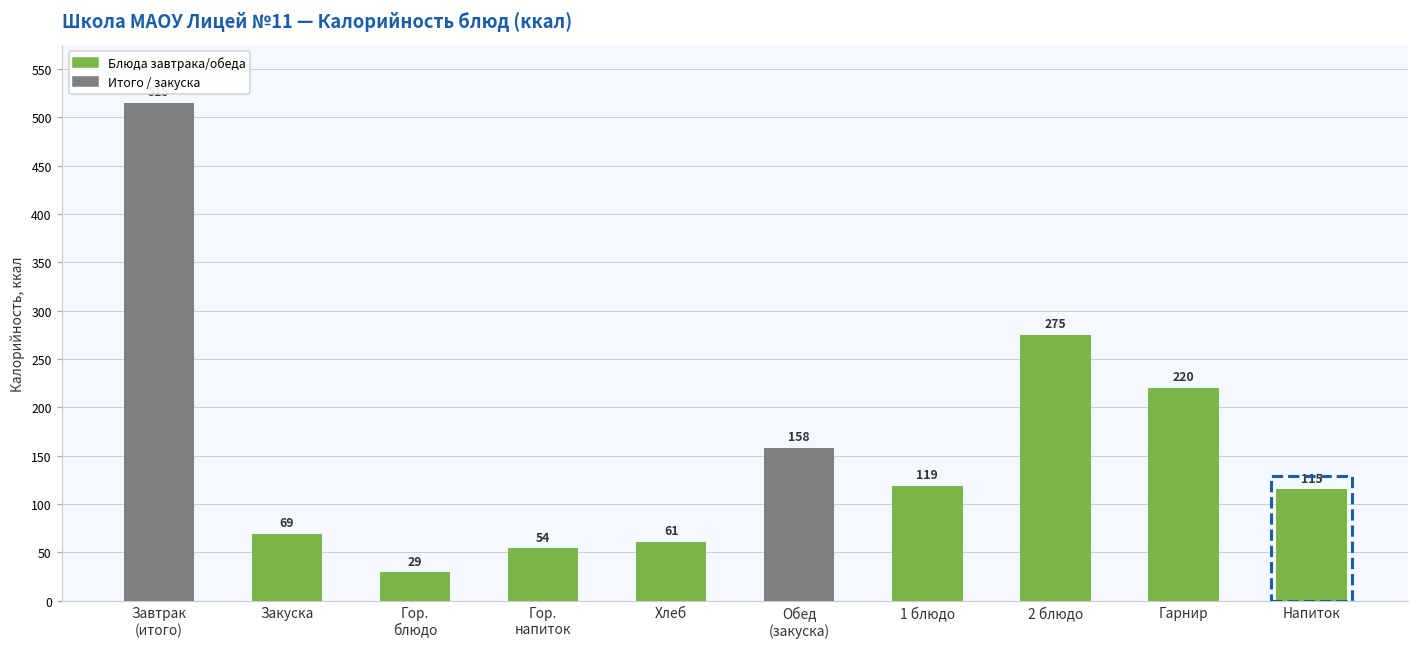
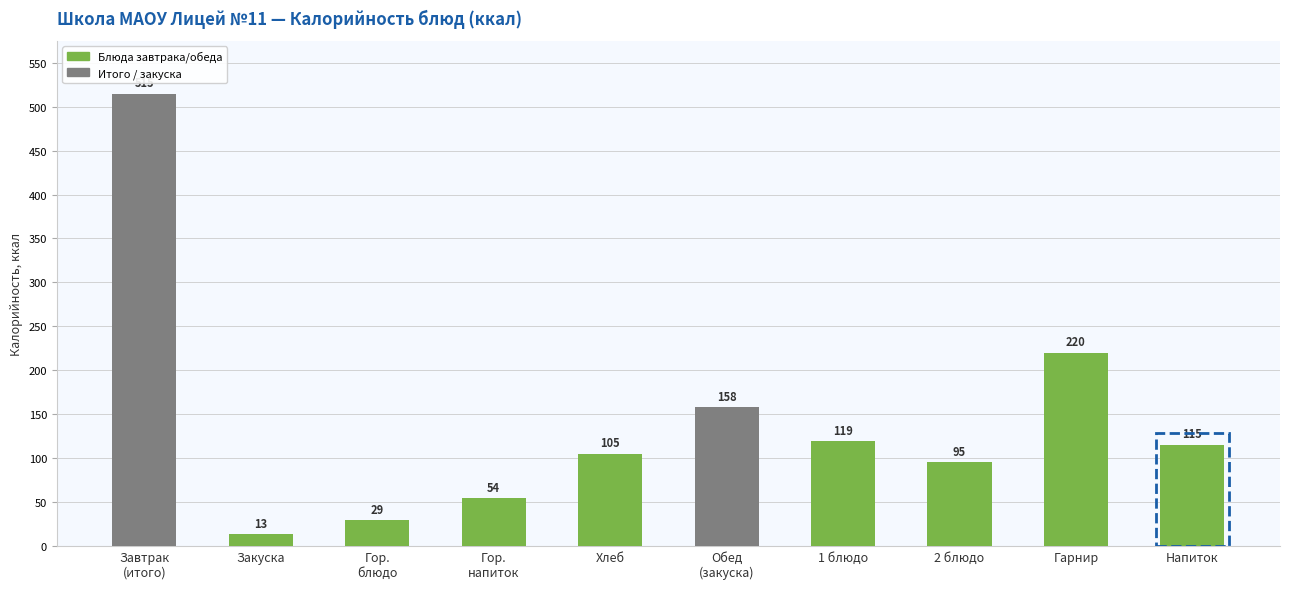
  {
-   "Закуска": 69,
+   "Закуска": 13,
    "Гор. блюдо": 29,
    "Гор. напиток": 54,
-   "Хлеб": 61,
+   "Хлеб": 105,
    "Обед (закуска)": 158,
    "1 блюдо": 119,
-   "2 блюдо": 275,
+   "2 блюдо": 95,
    "Гарнир": 220,
    "Напиток": 115
  }
